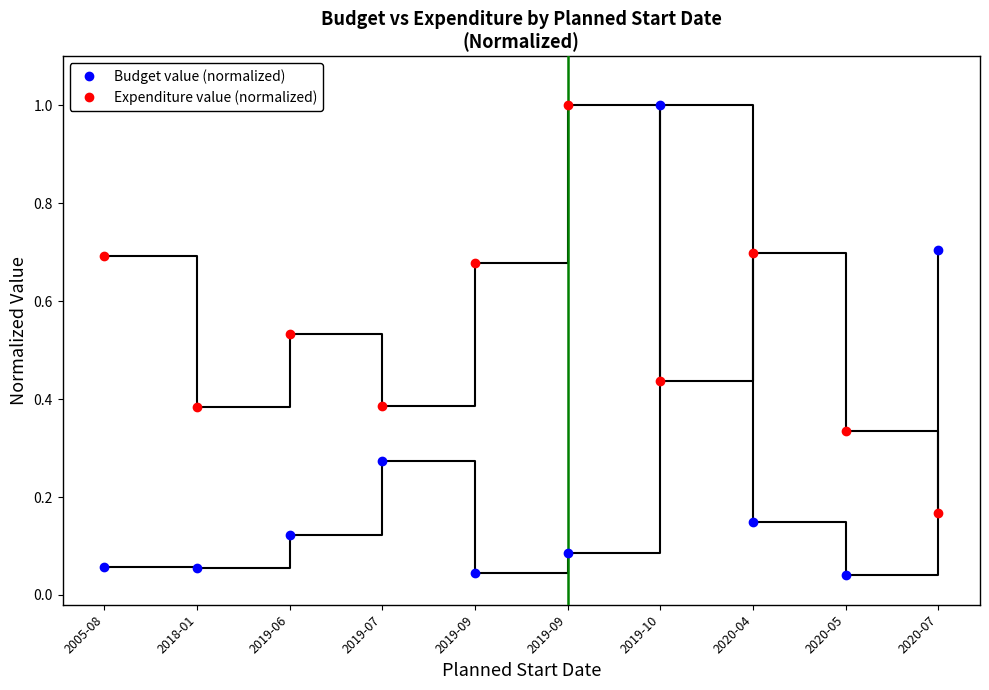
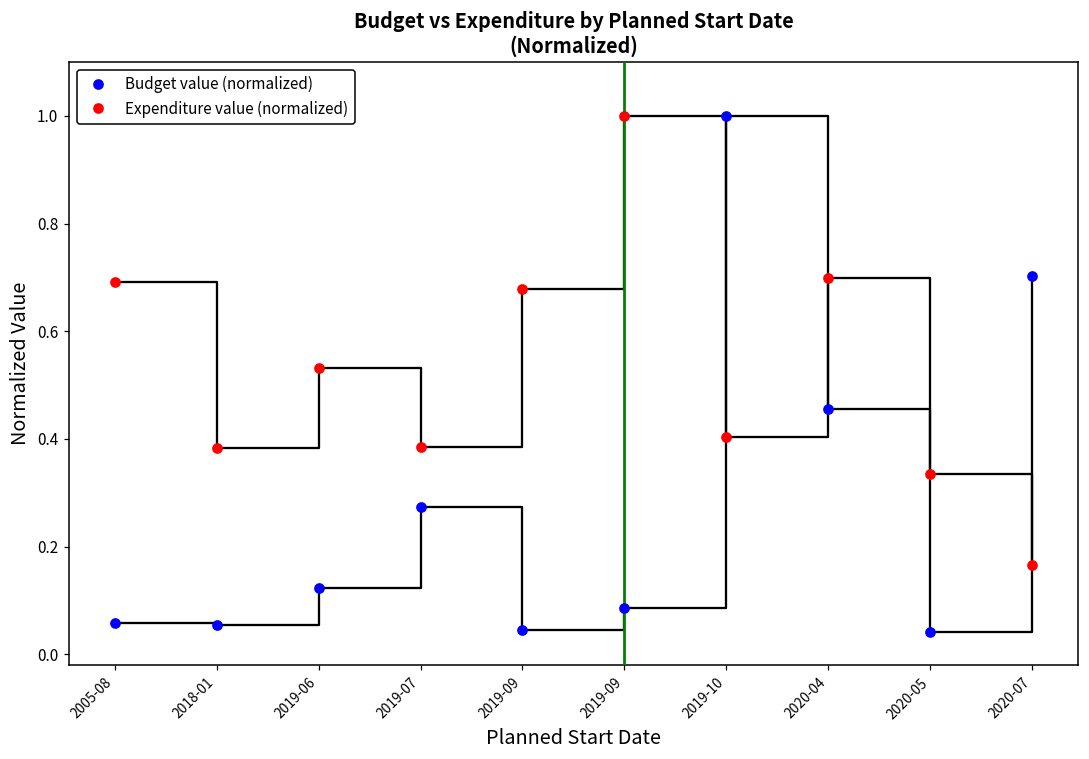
  {
    "Budget value (normalized)": {
      "2005-08": 0.06,
      "2018-01": 0.06,
      "2019-06": 0.12,
      "2019-07": 0.27,
      "2019-10": 1.00,
-     "2020-04": 0.15,
+     "2020-04": 0.45,
      "2020-05": 0.04,
      "2020-07": 0.70
    },
    "Expenditure value (normalized)": {
      "2005-08": 0.69,
      "2018-01": 0.38,
      "2019-06": 0.53,
      "2019-07": 0.39,
-     "2019-10": 0.44,
+     "2019-10": 0.40,
      "2020-04": 0.70,
      "2020-05": 0.33,
      "2020-07": 0.17
    }
  }
